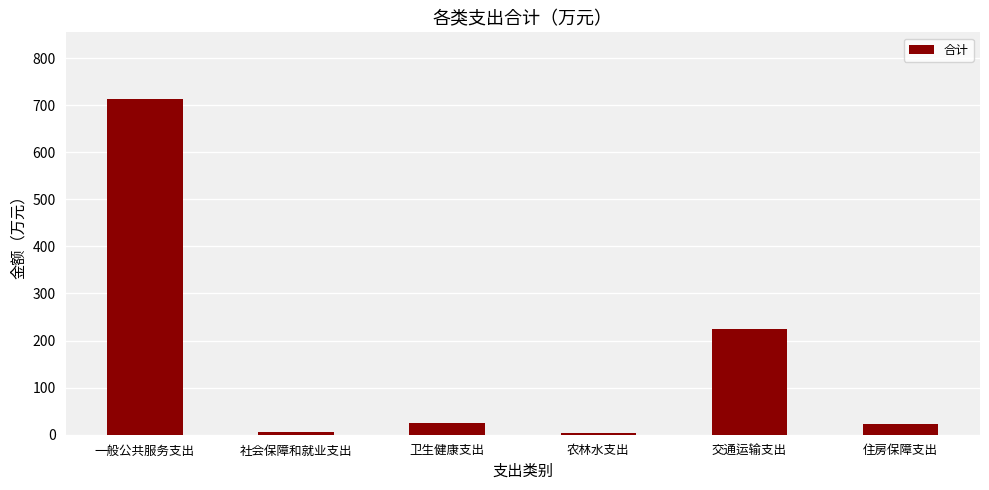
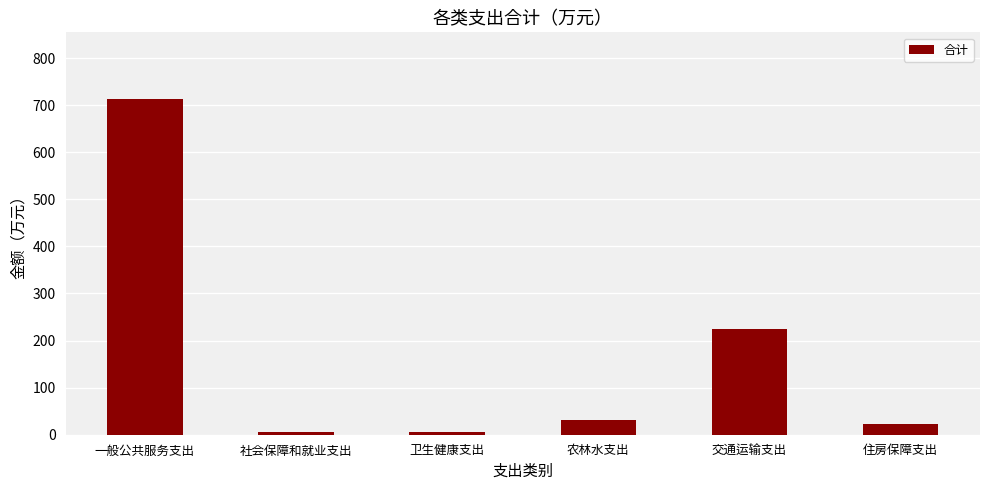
  {
    "一般公共服务支出": 710,
    "社会保障和就业支出": 10,
-   "卫生健康支出": 20,
-   "农林水支出": 0,
+   "卫生健康支出": 10,
+   "农林水支出": 30,
    "交通运输支出": 220,
    "住房保障支出": 20
  }
